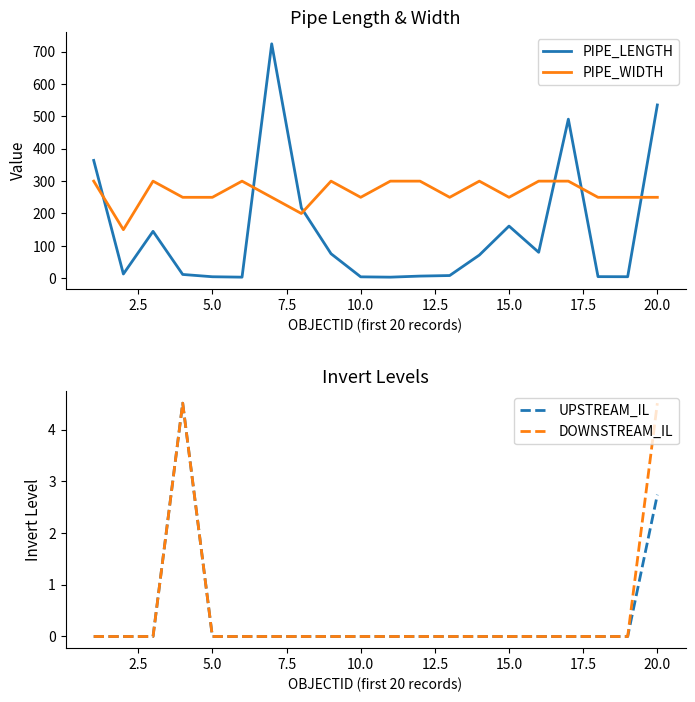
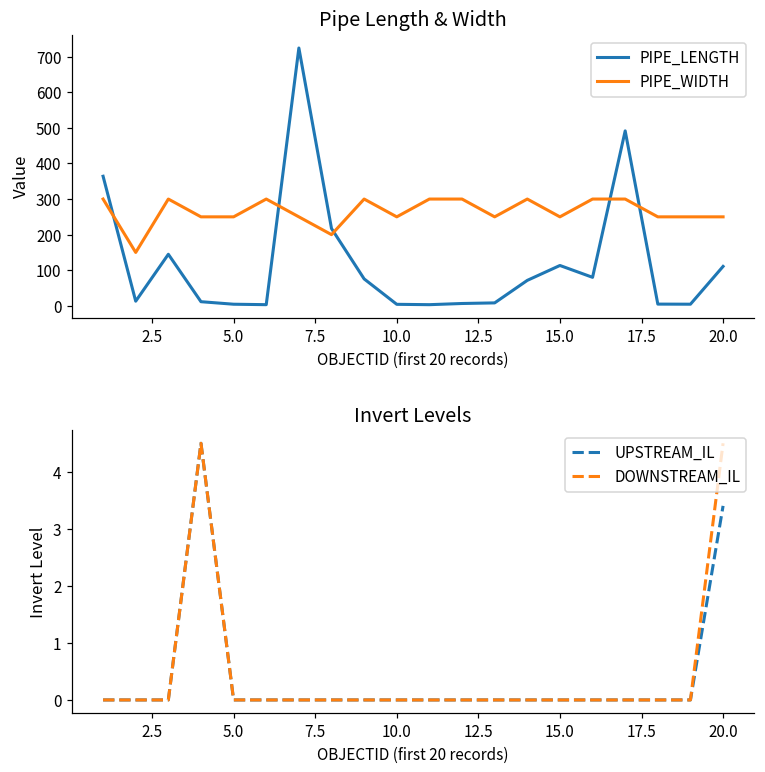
  {
    "Pipe Length & Width": {
      "PIPE_LENGTH": {
        "5.0": 0,
        "10.0": 0,
-       "15.0": 160,
-       "20.0": 540
+       "15.0": 110,
+       "20.0": 110
      },
      "PIPE_WIDTH": {
        "5.0": 250,
        "10.0": 250,
        "15.0": 250,
        "20.0": 250
      }
    },
    "Invert Levels": {
      "UPSTREAM_IL": {
-       "20.0": 2.7
+       "20.0": 3.4
      }
    }
  }
